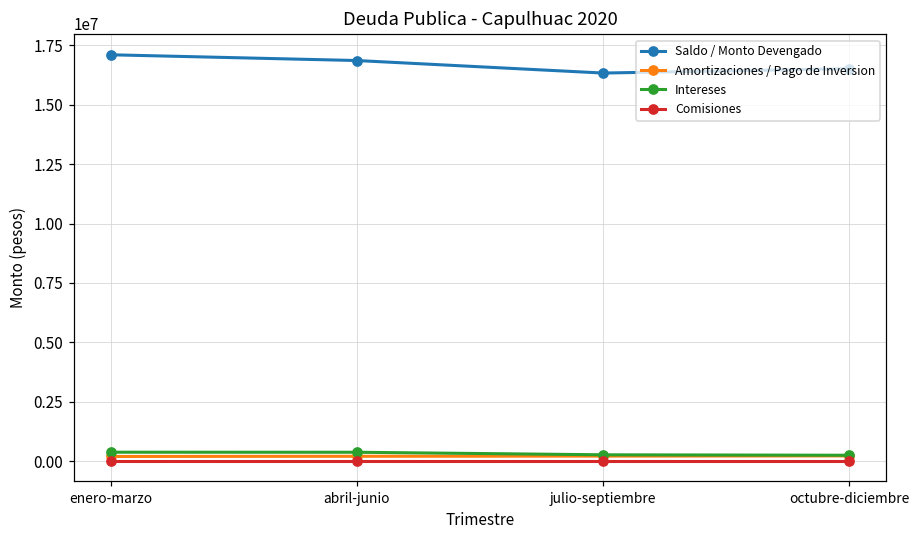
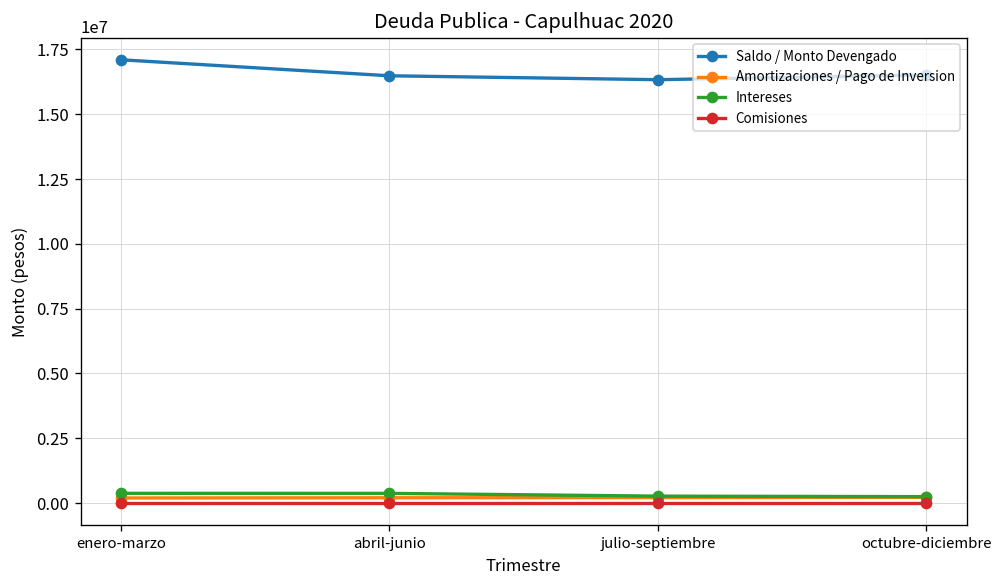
  {
    "Saldo / Monto Devengado": {
      "enero-marzo": 17100000,
-     "abril-junio": 16900000,
+     "abril-junio": 16500000,
      "julio-septiembre": 16300000
    },
    "Amortizaciones / Pago de Inversion": {
      "enero-marzo": 200000,
      "abril-junio": 200000
    },
    "Intereses": {
      "enero-marzo": 400000,
      "abril-junio": 400000
    },
    "Comisiones": {
      "enero-marzo": 0,
      "abril-junio": 0,
      "julio-septiembre": 0,
      "octubre-diciembre": 0
    }
  }
